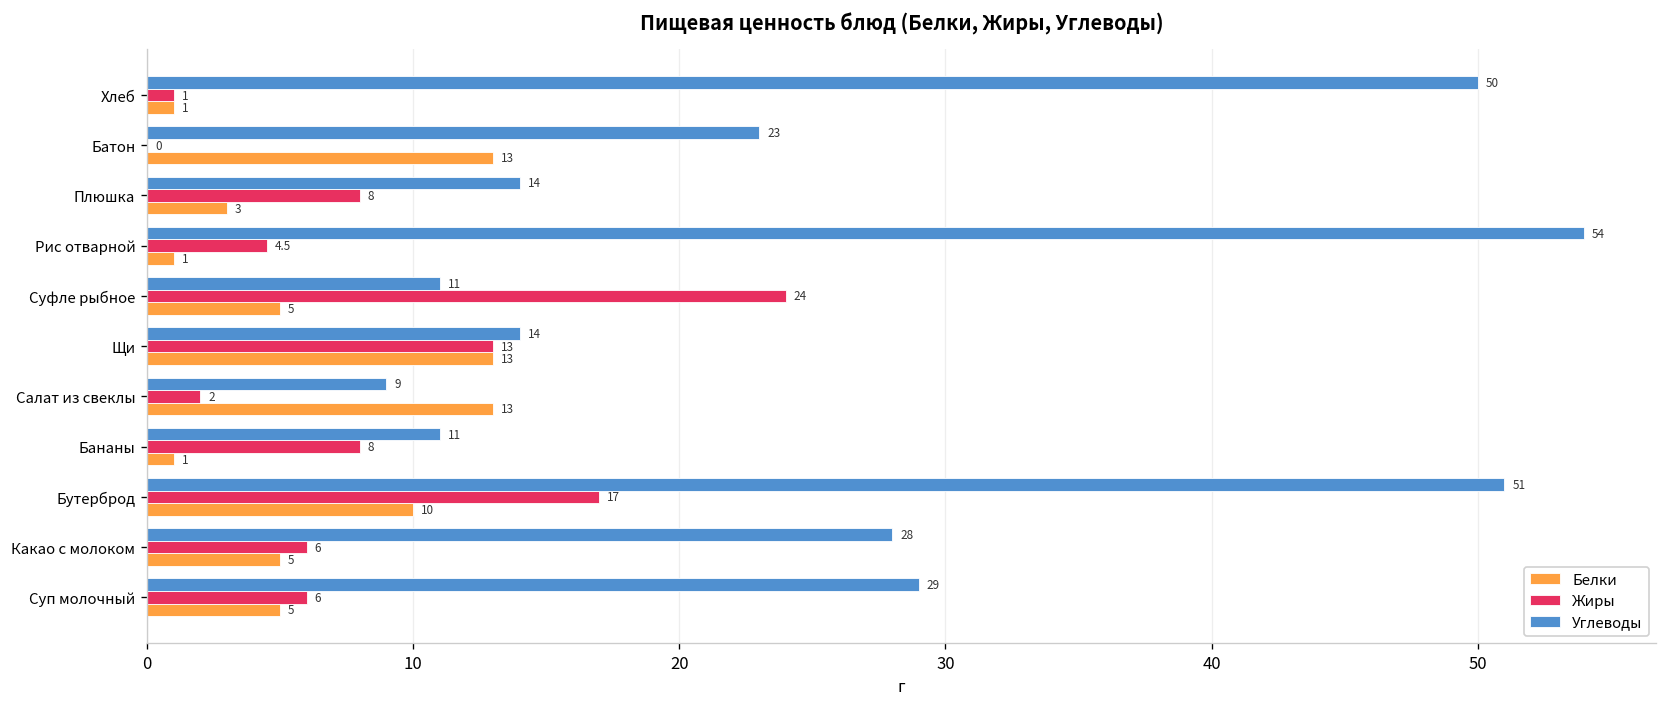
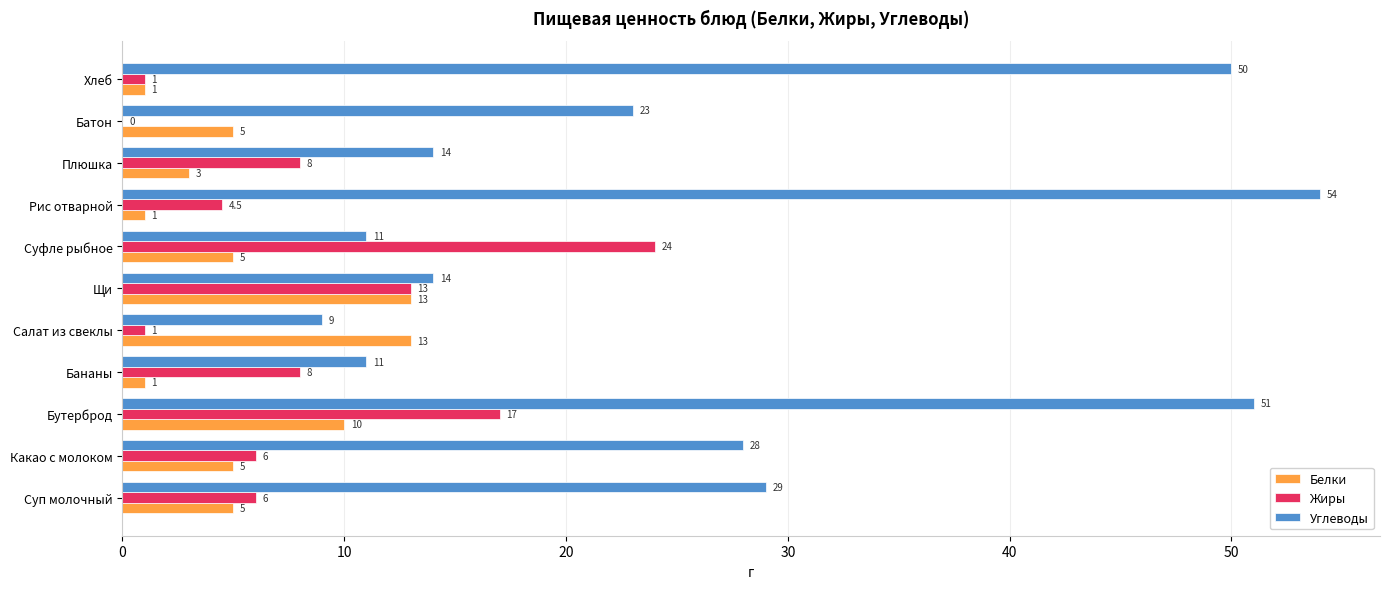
  {
    "Белки": {
      "Хлеб": 1,
-     "Батон": 13,
+     "Батон": 5,
      "Плюшка": 3,
      "Рис отварной": 1,
      "Суфле рыбное": 5,
      "Щи": 13,
      "Салат из свеклы": 13,
      "Бананы": 1,
      "Бутерброд": 10,
      "Какао с молоком": 5,
      "Суп молочный": 5
    },
    "Жиры": {
      "Хлеб": 1,
      "Батон": 0,
      "Плюшка": 8,
      "Рис отварной": 4.5,
      "Суфле рыбное": 24,
      "Щи": 13,
-     "Салат из свеклы": 2,
+     "Салат из свеклы": 1,
      "Бананы": 8,
      "Бутерброд": 17,
      "Какао с молоком": 6,
      "Суп молочный": 6
    },
    "Углеводы": {
      "Хлеб": 50,
      "Батон": 23,
      "Плюшка": 14,
      "Рис отварной": 54,
      "Суфле рыбное": 11,
      "Щи": 14,
      "Салат из свеклы": 9,
      "Бананы": 11,
      "Бутерброд": 51,
      "Какао с молоком": 28,
      "Суп молочный": 29
    }
  }
